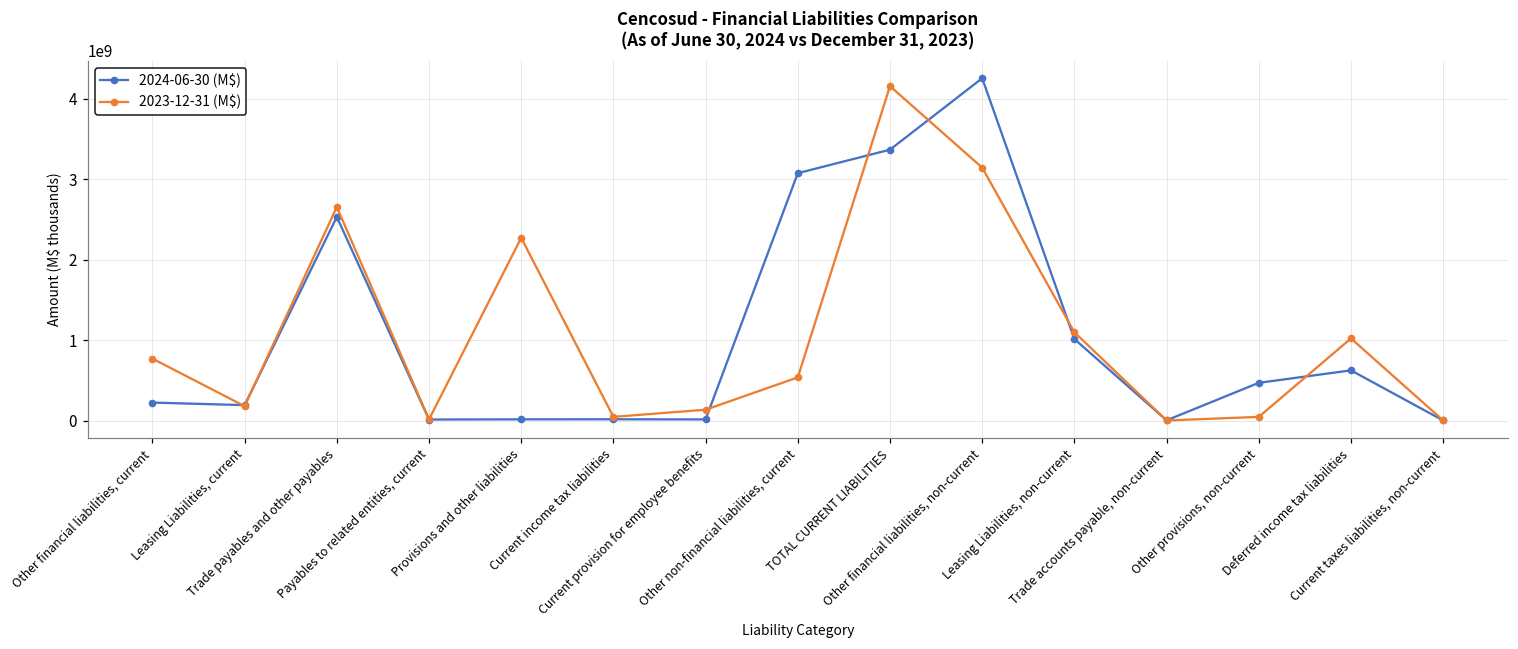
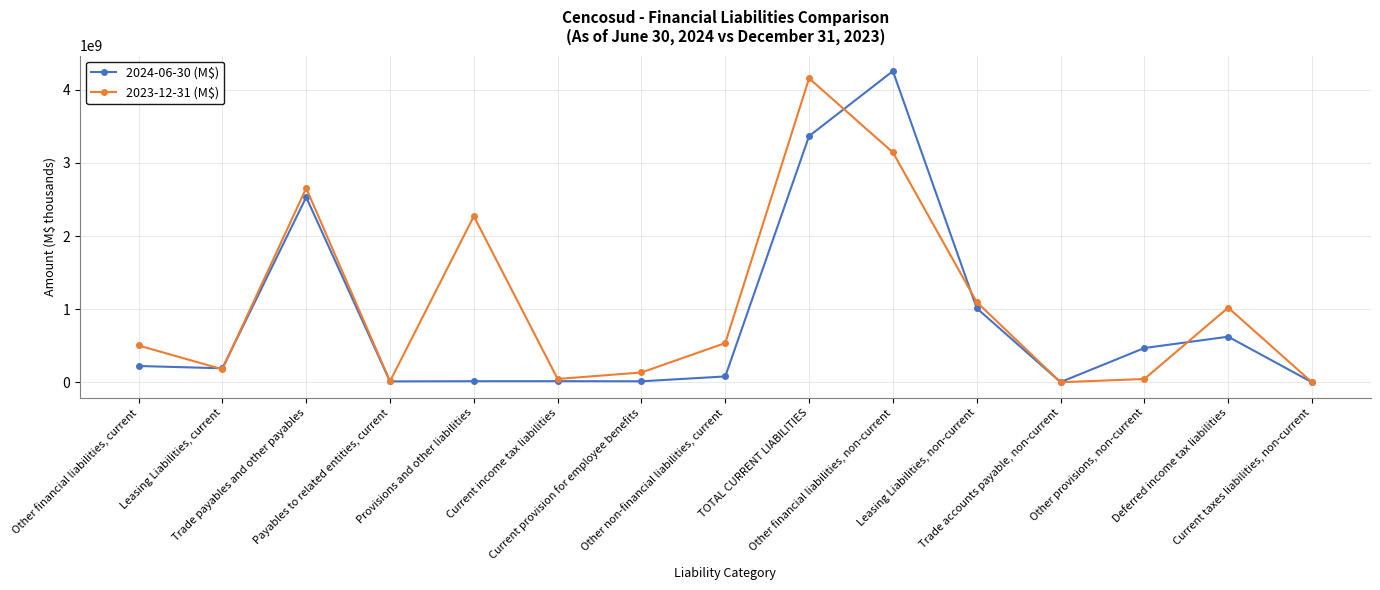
  {
    "2024-06-30 (M$)": {
      "Other financial liabilities, current": 200000000,
      "Trade payables and other payables": 2500000000,
      "Provisions and other liabilities": 0,
      "Current provision for employee benefits": 0,
-     "Other non-financial liabilities, current": 3100000000,
+     "Other non-financial liabilities, current": 100000000,
      "TOTAL CURRENT LIABILITIES": 3400000000,
      "Other financial liabilities, non-current": 4300000000,
      "Leasing Liabilities, non-current": 1000000000,
      "Other provisions, non-current": 500000000,
      "Deferred income tax liabilities": 600000000
    },
    "2023-12-31 (M$)": {
-     "Other financial liabilities, current": 800000000,
+     "Other financial liabilities, current": 500000000,
      "Trade payables and other payables": 2700000000,
      "Provisions and other liabilities": 2300000000,
      "Current provision for employee benefits": 100000000,
      "Other non-financial liabilities, current": 500000000,
      "TOTAL CURRENT LIABILITIES": 4200000000,
      "Other financial liabilities, non-current": 3100000000,
      "Leasing Liabilities, non-current": 1100000000,
      "Other provisions, non-current": 0,
      "Deferred income tax liabilities": 1000000000
    }
  }
